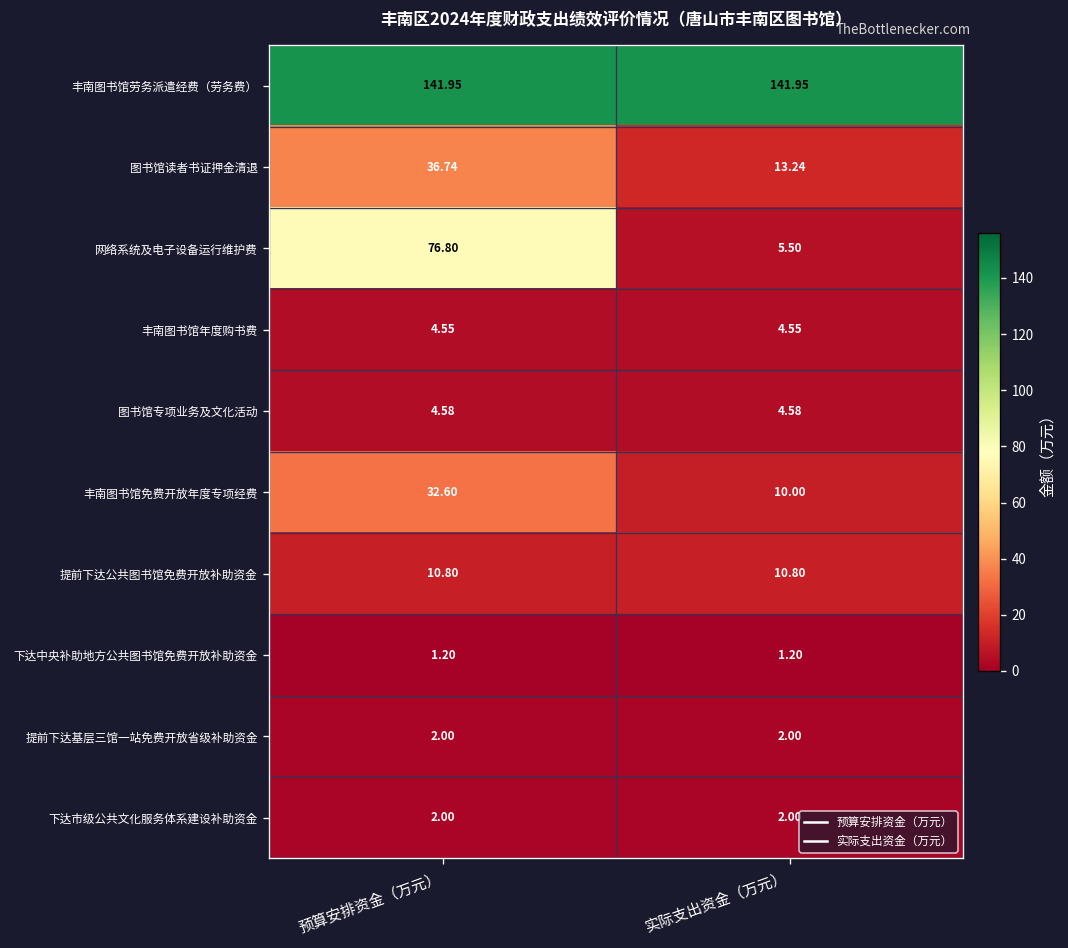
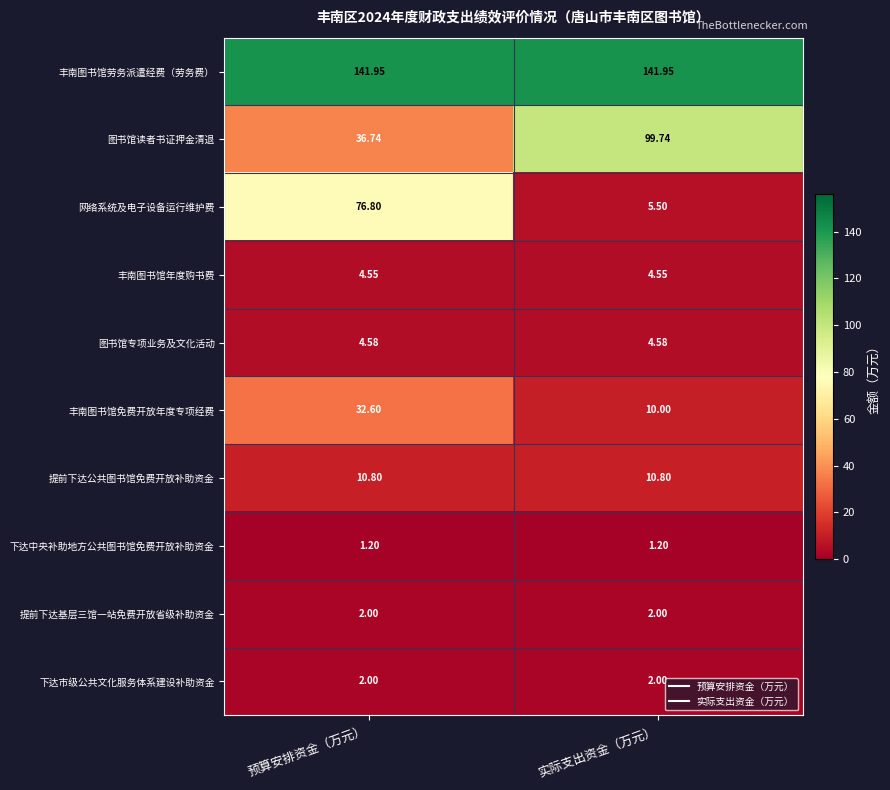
  {
    "丰南图书馆劳务派遣经费（劳务费）": {
      "预算安排资金（万元）": 141.95,
      "实际支出资金（万元）": 141.95
    },
    "图书馆读者书证押金清退": {
      "预算安排资金（万元）": 36.74,
-     "实际支出资金（万元）": 13.24
+     "实际支出资金（万元）": 99.74
    },
    "网络系统及电子设备运行维护费": {
      "预算安排资金（万元）": 76.80,
      "实际支出资金（万元）": 5.50
    },
    "丰南图书馆年度购书费": {
      "预算安排资金（万元）": 4.55,
      "实际支出资金（万元）": 4.55
    },
    "图书馆专项业务及文化活动": {
      "预算安排资金（万元）": 4.58,
      "实际支出资金（万元）": 4.58
    },
    "丰南图书馆免费开放年度专项经费": {
      "预算安排资金（万元）": 32.60,
      "实际支出资金（万元）": 10.00
    },
    "提前下达公共图书馆免费开放补助资金": {
      "预算安排资金（万元）": 10.80,
      "实际支出资金（万元）": 10.80
    },
    "下达中央补助地方公共图书馆免费开放补助资金": {
      "预算安排资金（万元）": 1.20,
      "实际支出资金（万元）": 1.20
    },
    "提前下达基层三馆一站免费开放省级补助资金": {
      "预算安排资金（万元）": 2.00,
      "实际支出资金（万元）": 2.00
    },
    "下达市级公共文化服务体系建设补助资金": {
      "预算安排资金（万元）": 2.00
    }
  }
